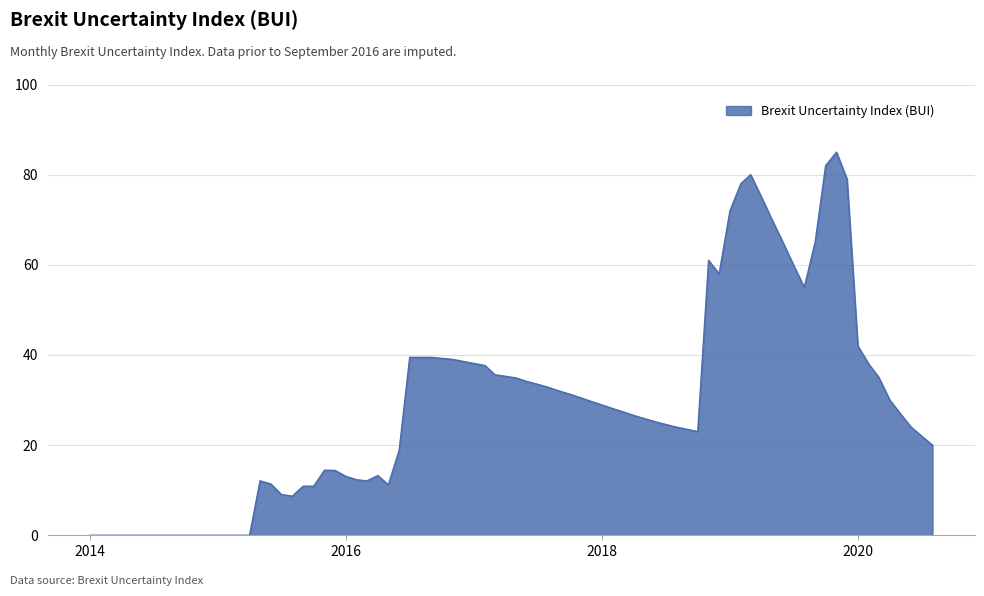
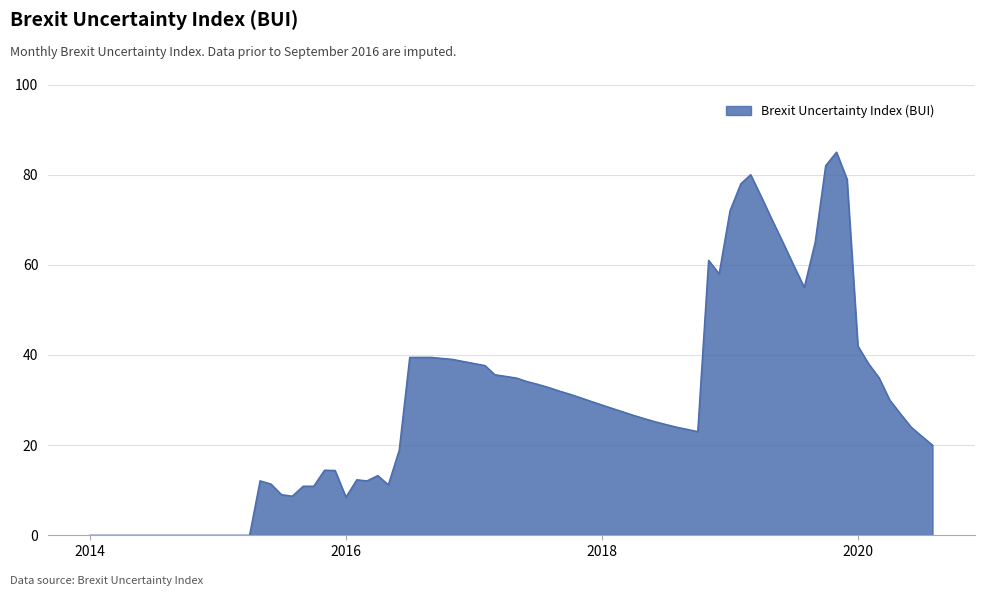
  {
    "2014": 0,
-   "2016": 13,
+   "2016": 8,
    "2018": 29,
    "2020": 42
  }
